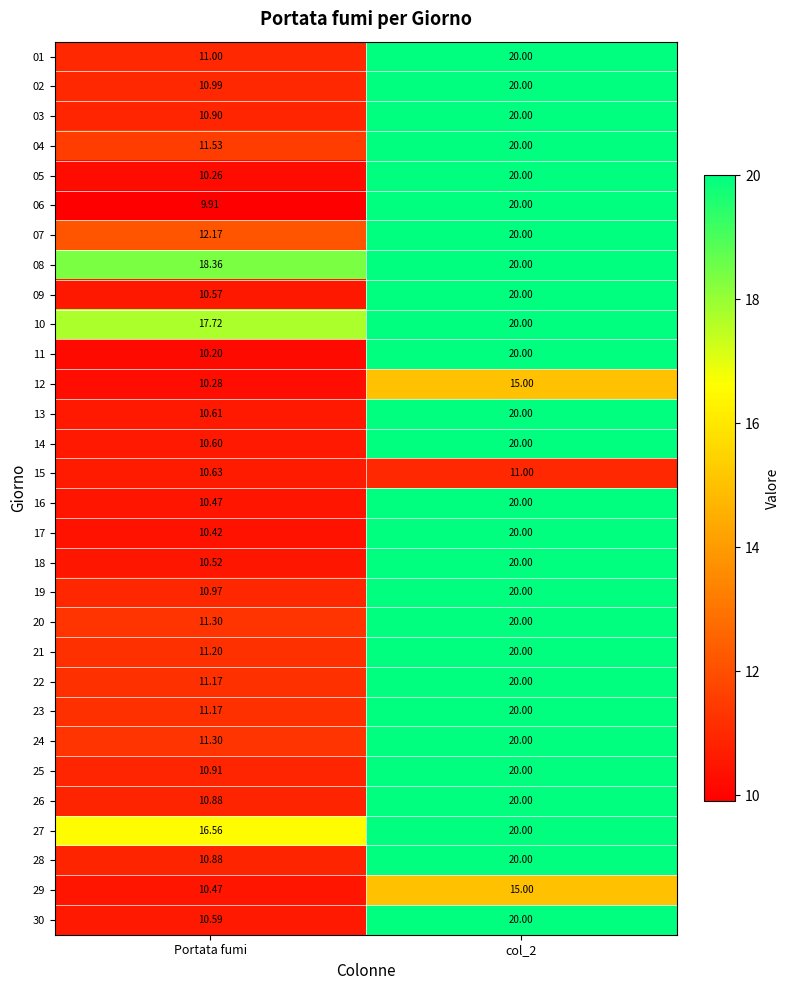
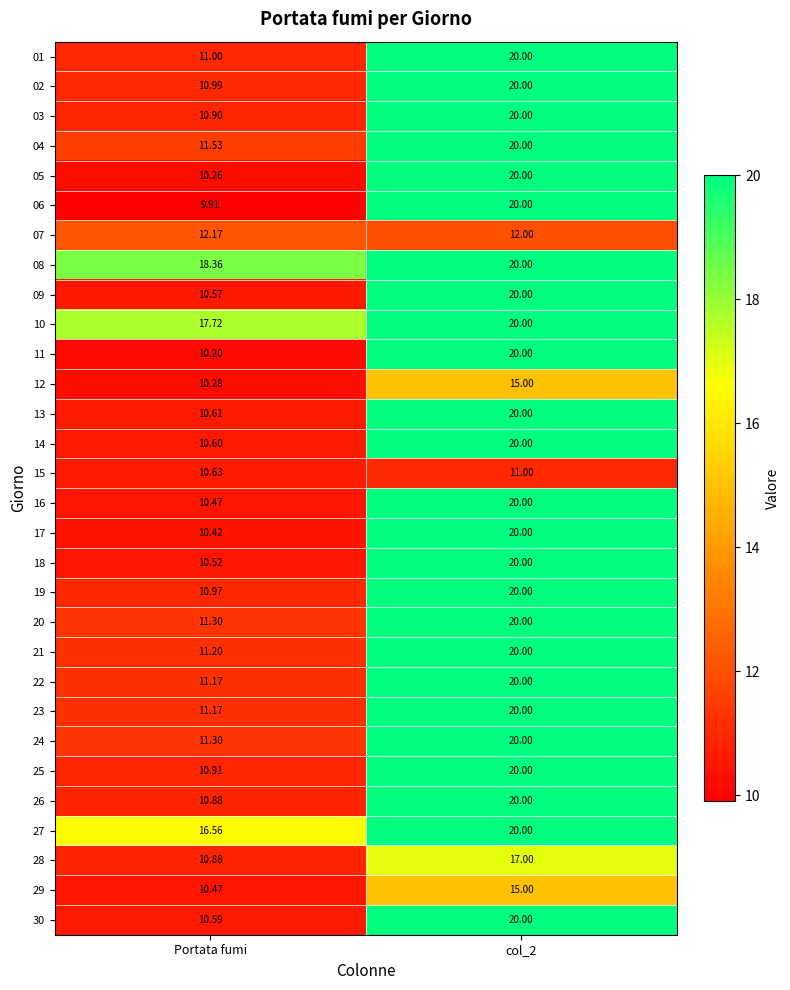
  {
    "01": {
      "Portata fumi": 11.00,
      "col_2": 20.00
    },
    "02": {
      "Portata fumi": 10.99,
      "col_2": 20.00
    },
    "03": {
      "Portata fumi": 10.90,
      "col_2": 20.00
    },
    "04": {
      "Portata fumi": 11.53,
      "col_2": 20.00
    },
    "05": {
      "Portata fumi": 10.26,
      "col_2": 20.00
    },
    "06": {
      "Portata fumi": 9.91,
      "col_2": 20.00
    },
    "07": {
      "Portata fumi": 12.17,
-     "col_2": 20.00
+     "col_2": 12.00
    },
    "08": {
      "Portata fumi": 18.36,
      "col_2": 20.00
    },
    "09": {
      "Portata fumi": 10.57,
      "col_2": 20.00
    },
    "10": {
      "Portata fumi": 17.72,
      "col_2": 20.00
    },
    "11": {
      "Portata fumi": 10.20,
      "col_2": 20.00
    },
    "12": {
      "Portata fumi": 10.28,
      "col_2": 15.00
    },
    "13": {
      "Portata fumi": 10.61,
      "col_2": 20.00
    },
    "14": {
      "Portata fumi": 10.60,
      "col_2": 20.00
    },
    "15": {
      "Portata fumi": 10.63,
      "col_2": 11.00
    },
    "16": {
      "Portata fumi": 10.47,
      "col_2": 20.00
    },
    "17": {
      "Portata fumi": 10.42,
      "col_2": 20.00
    },
    "18": {
      "Portata fumi": 10.52,
      "col_2": 20.00
    },
    "19": {
      "Portata fumi": 10.97,
      "col_2": 20.00
    },
    "20": {
      "Portata fumi": 11.30,
      "col_2": 20.00
    },
    "21": {
      "Portata fumi": 11.20,
      "col_2": 20.00
    },
    "22": {
      "Portata fumi": 11.17,
      "col_2": 20.00
    },
    "23": {
      "Portata fumi": 11.17,
      "col_2": 20.00
    },
    "24": {
      "Portata fumi": 11.30,
      "col_2": 20.00
    },
    "25": {
      "Portata fumi": 10.91,
      "col_2": 20.00
    },
    "26": {
      "Portata fumi": 10.88,
      "col_2": 20.00
    },
    "27": {
      "Portata fumi": 16.56,
      "col_2": 20.00
    },
    "28": {
      "Portata fumi": 10.88,
-     "col_2": 20.00
+     "col_2": 17.00
    },
    "29": {
      "Portata fumi": 10.47,
      "col_2": 15.00
    },
    "30": {
      "Portata fumi": 10.59,
      "col_2": 20.00
    }
  }
